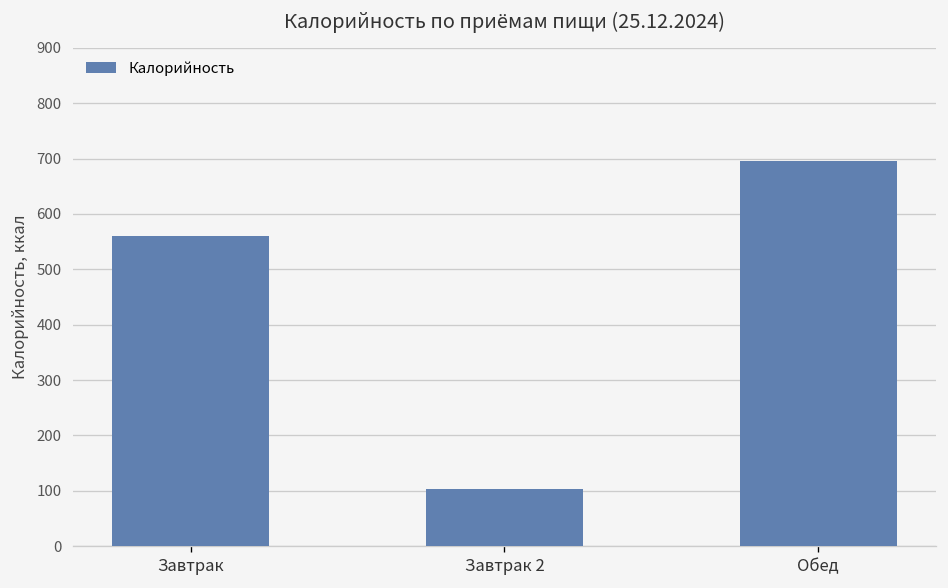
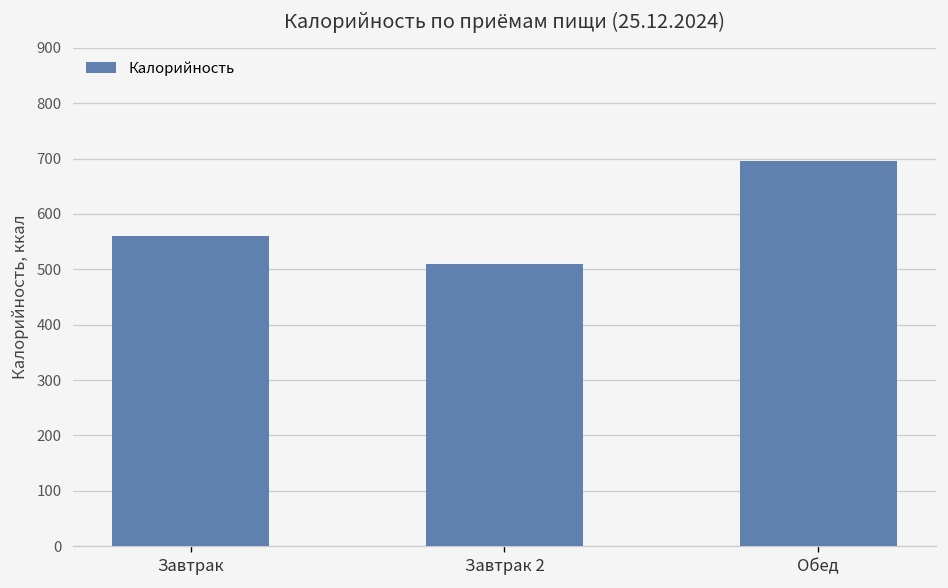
  {
    "Завтрак": 560,
-   "Завтрак 2": 100,
+   "Завтрак 2": 510,
    "Обед": 700
  }
